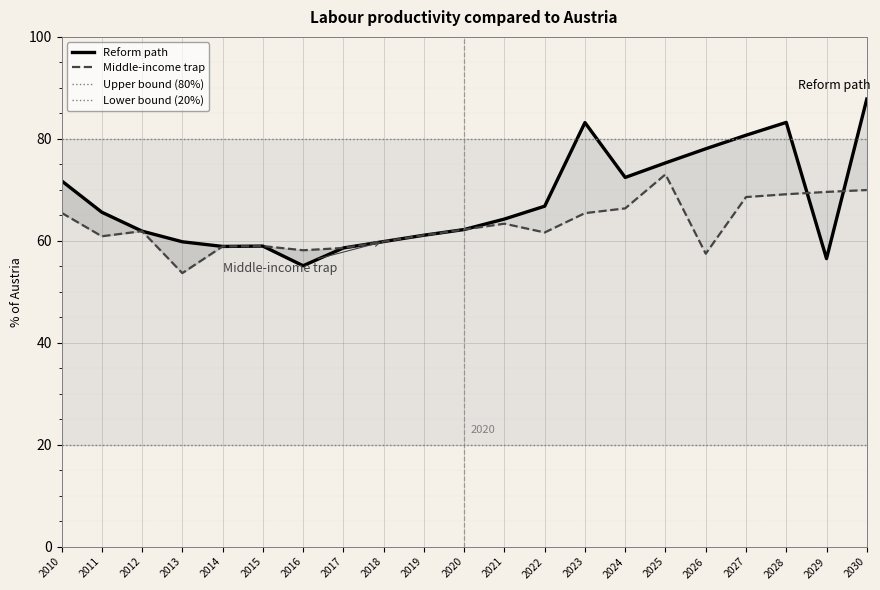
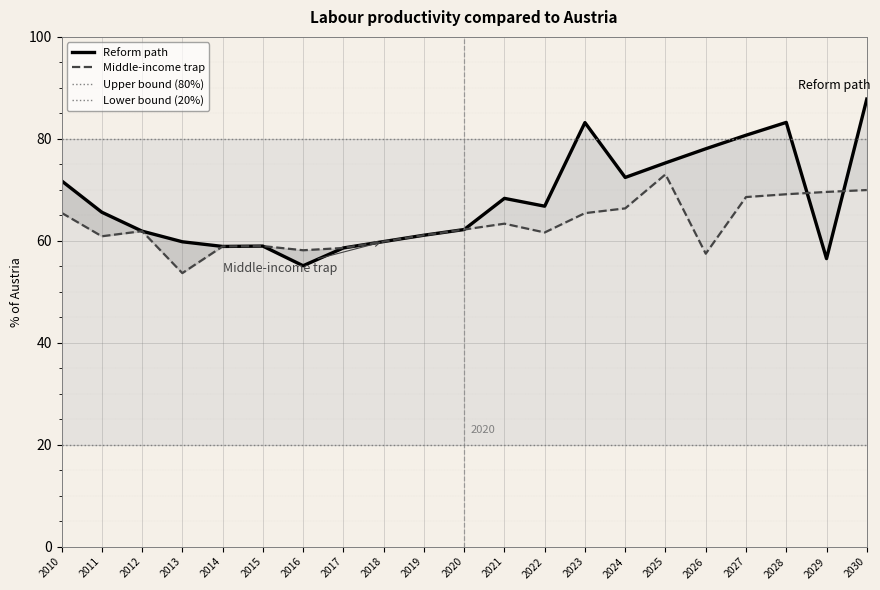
  {
    "Reform path": {
      "2016": 55,
-     "2021": 64,
+     "2021": 68,
      "2029": 57
    },
    "Middle-income trap": {
      "2010": 65,
      "2011": 61,
      "2013": 54,
      "2021": 63,
      "2022": 62,
      "2023": 65,
      "2024": 66,
      "2025": 73,
      "2026": 57,
      "2027": 69,
      "2028": 69,
      "2030": 70
    }
  }
